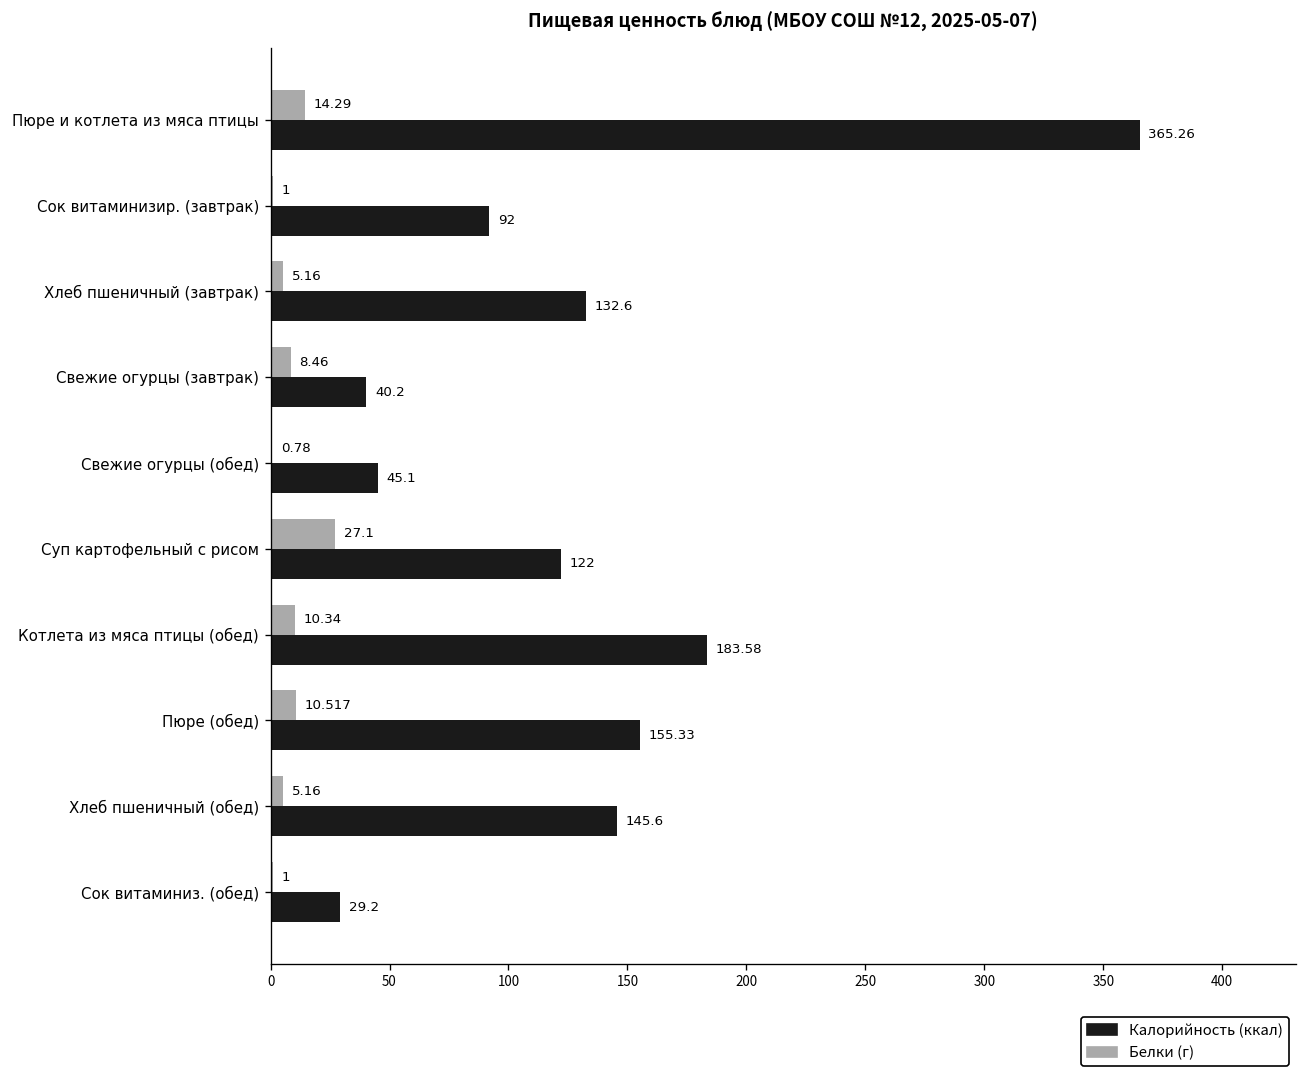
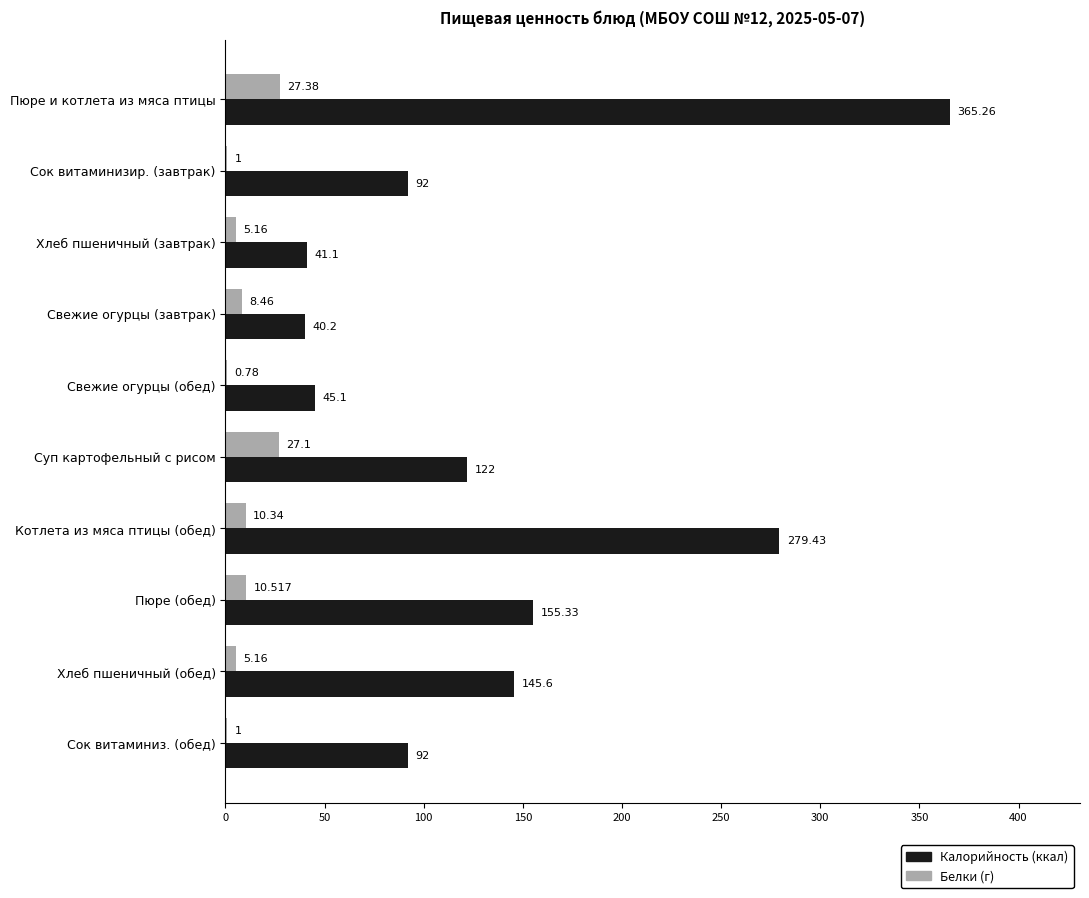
  {
    "Калорийность (ккал)": {
      "Пюре и котлета из мяса птицы": 365.26,
      "Сок витаминизир. (завтрак)": 92,
-     "Хлеб пшеничный (завтрак)": 132.6,
+     "Хлеб пшеничный (завтрак)": 41.1,
      "Свежие огурцы (завтрак)": 40.2,
      "Свежие огурцы (обед)": 45.1,
      "Суп картофельный с рисом": 122,
-     "Котлета из мяса птицы (обед)": 183.58,
+     "Котлета из мяса птицы (обед)": 279.43,
      "Пюре (обед)": 155.33,
      "Хлеб пшеничный (обед)": 145.6,
-     "Сок витаминиз. (обед)": 29.2
+     "Сок витаминиз. (обед)": 92
    },
    "Белки (г)": {
-     "Пюре и котлета из мяса птицы": 14.29,
+     "Пюре и котлета из мяса птицы": 27.38,
      "Сок витаминизир. (завтрак)": 1,
      "Хлеб пшеничный (завтрак)": 5.16,
      "Свежие огурцы (завтрак)": 8.46,
      "Свежие огурцы (обед)": 0.78,
      "Суп картофельный с рисом": 27.1,
      "Котлета из мяса птицы (обед)": 10.34,
      "Пюре (обед)": 10.517,
      "Хлеб пшеничный (обед)": 5.16,
      "Сок витаминиз. (обед)": 1
    }
  }
